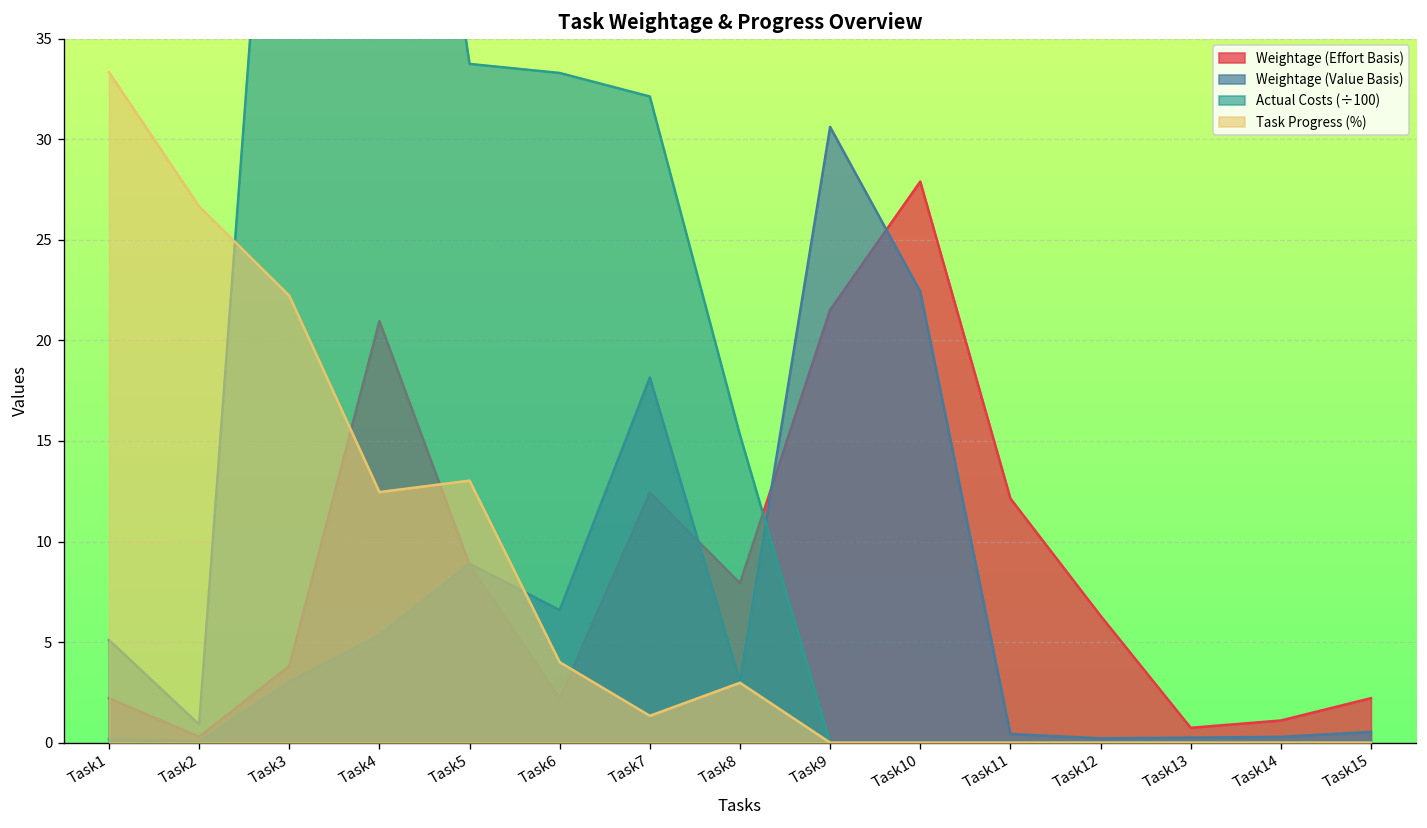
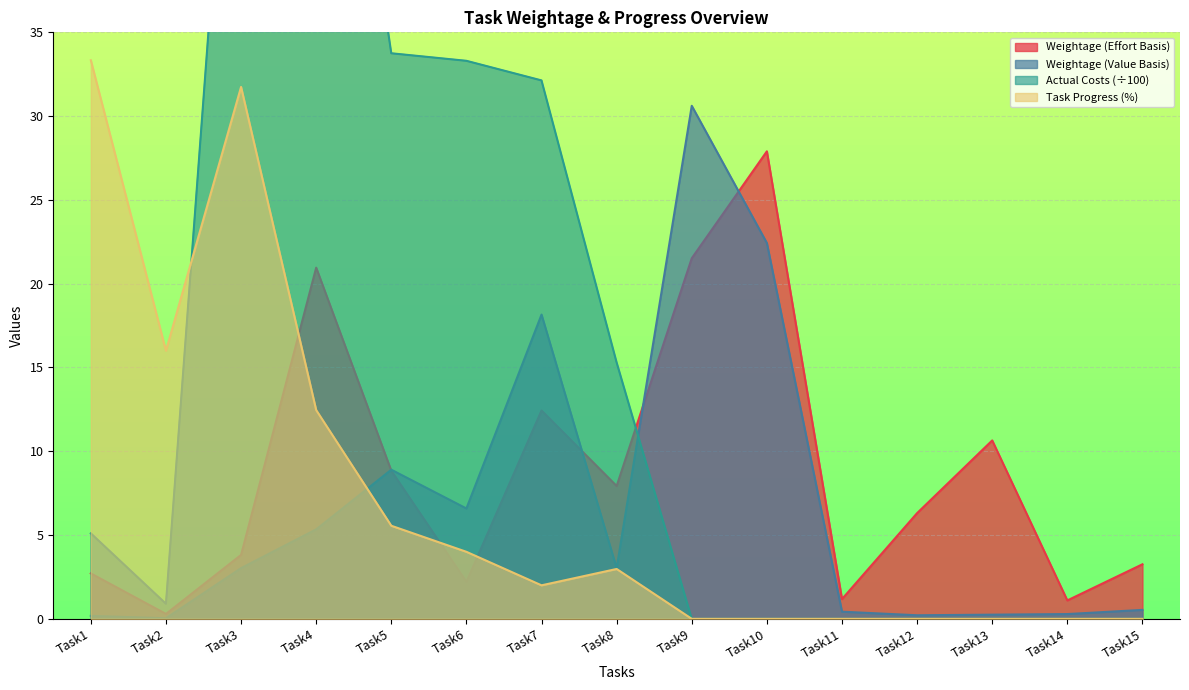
  {
    "Weightage (Effort Basis)": {
-     "Task1": 2.2,
+     "Task1": 2.7,
      "Task2": 0.3,
      "Task3": 3.8,
      "Task4": 21.0,
      "Task6": 2.2,
      "Task7": 12.4,
      "Task8": 7.9,
      "Task9": 21.5,
      "Task10": 27.9,
-     "Task11": 12.1,
+     "Task11": 1.2,
      "Task12": 6.3,
-     "Task13": 0.7,
+     "Task13": 10.6,
      "Task14": 1.1,
-     "Task15": 2.2
+     "Task15": 3.3
    },
    "Task Progress (%)": {
      "Task1": 33.3,
-     "Task2": 26.7,
-     "Task3": 22.2,
+     "Task2": 16.0,
+     "Task3": 31.7,
      "Task4": 12.5,
-     "Task5": 13.0,
+     "Task5": 5.6,
      "Task6": 4.0,
-     "Task7": 1.3
+     "Task7": 2.0
    }
  }
